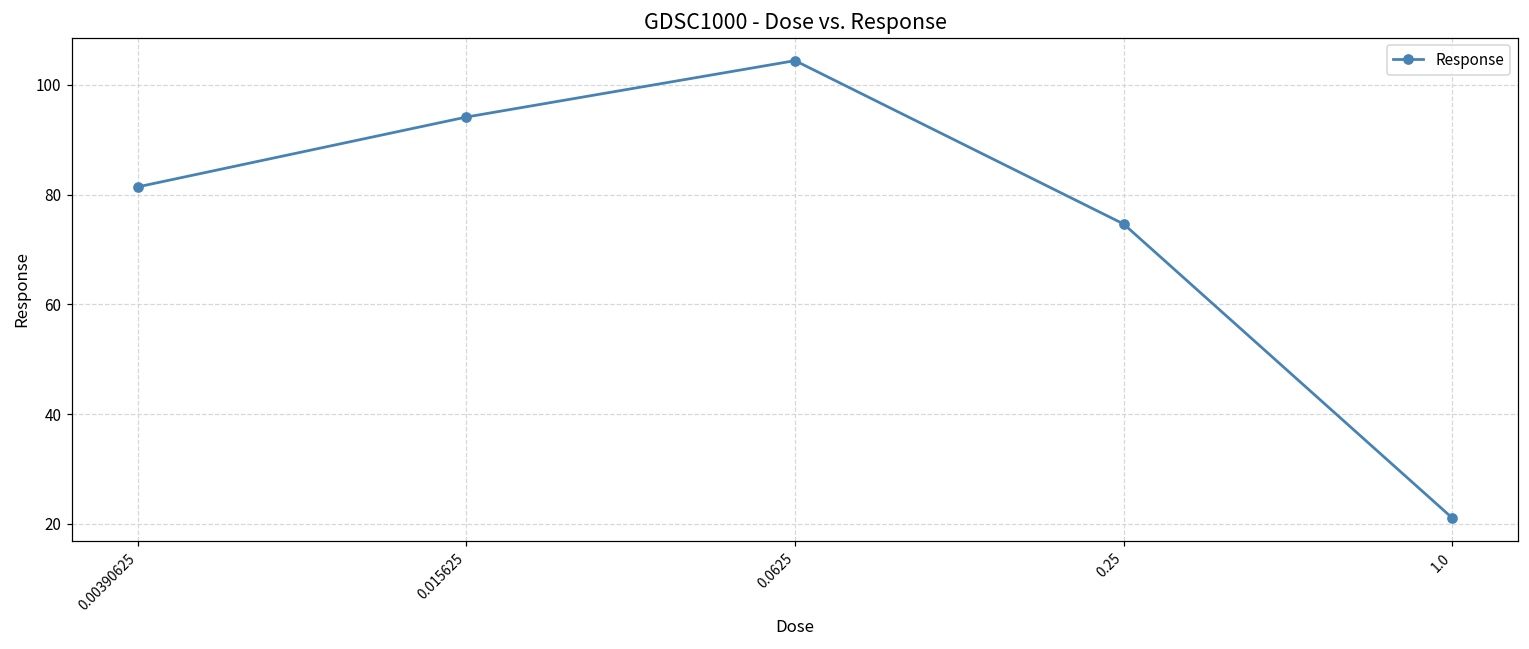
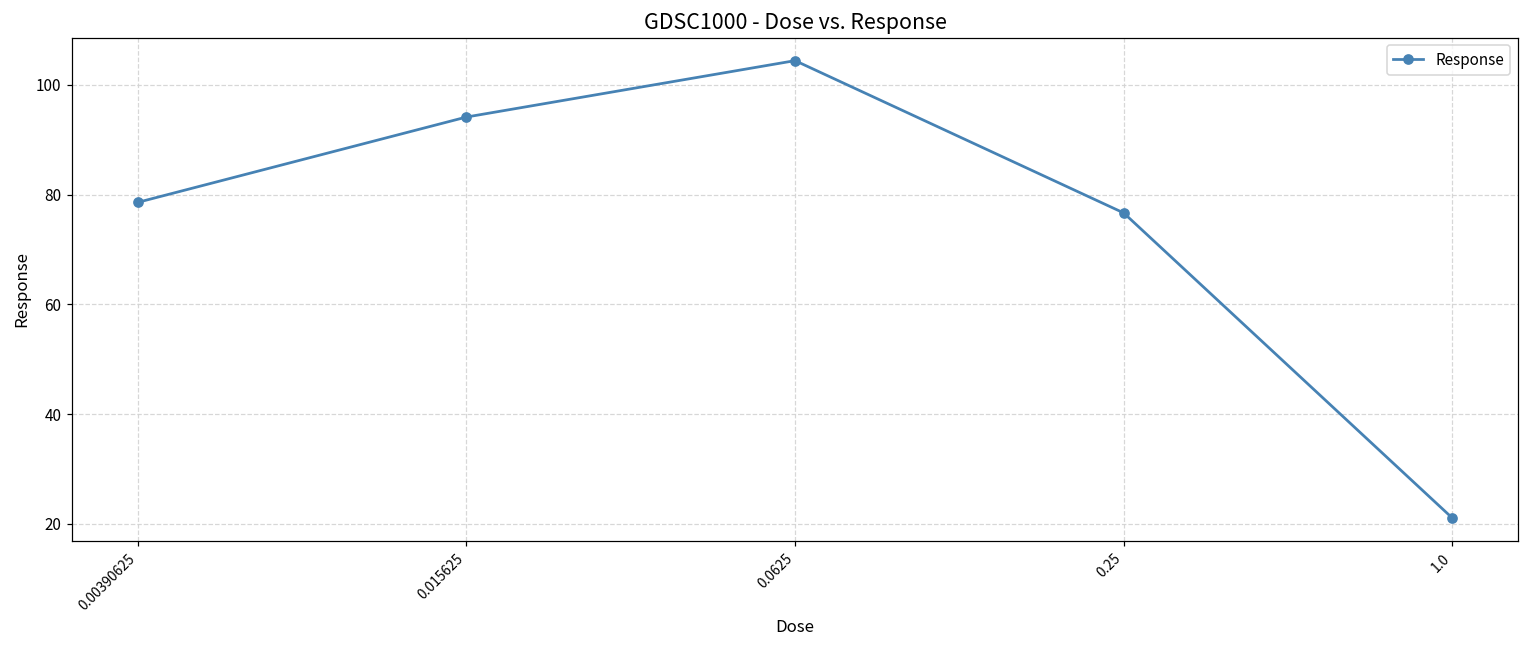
  {
-   "0.00390625": 81,
+   "0.00390625": 79,
    "0.015625": 94,
    "0.0625": 104,
-   "0.25": 75,
+   "0.25": 77,
    "1.0": 21
  }
